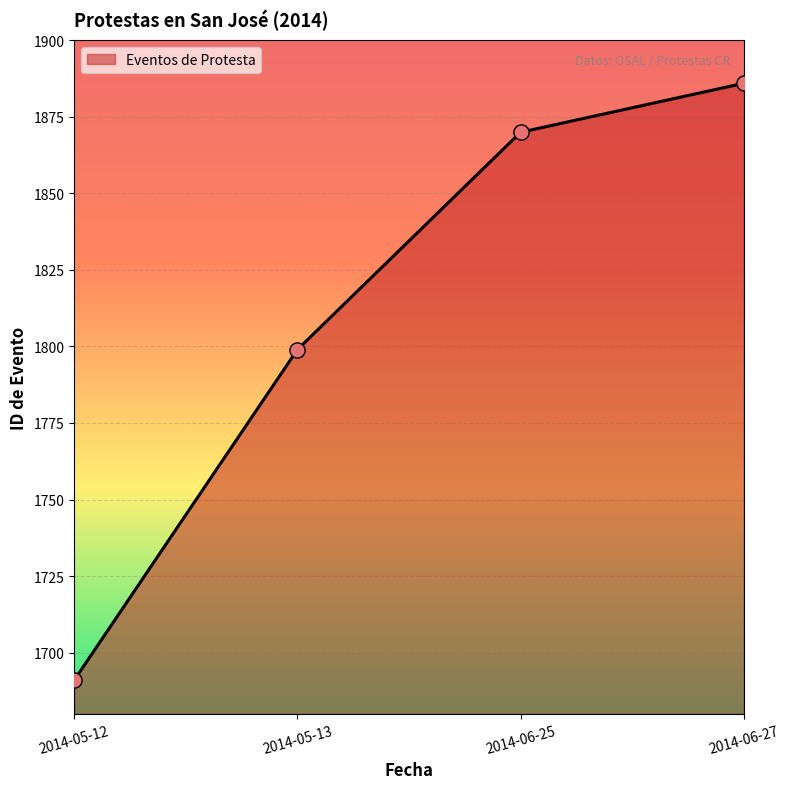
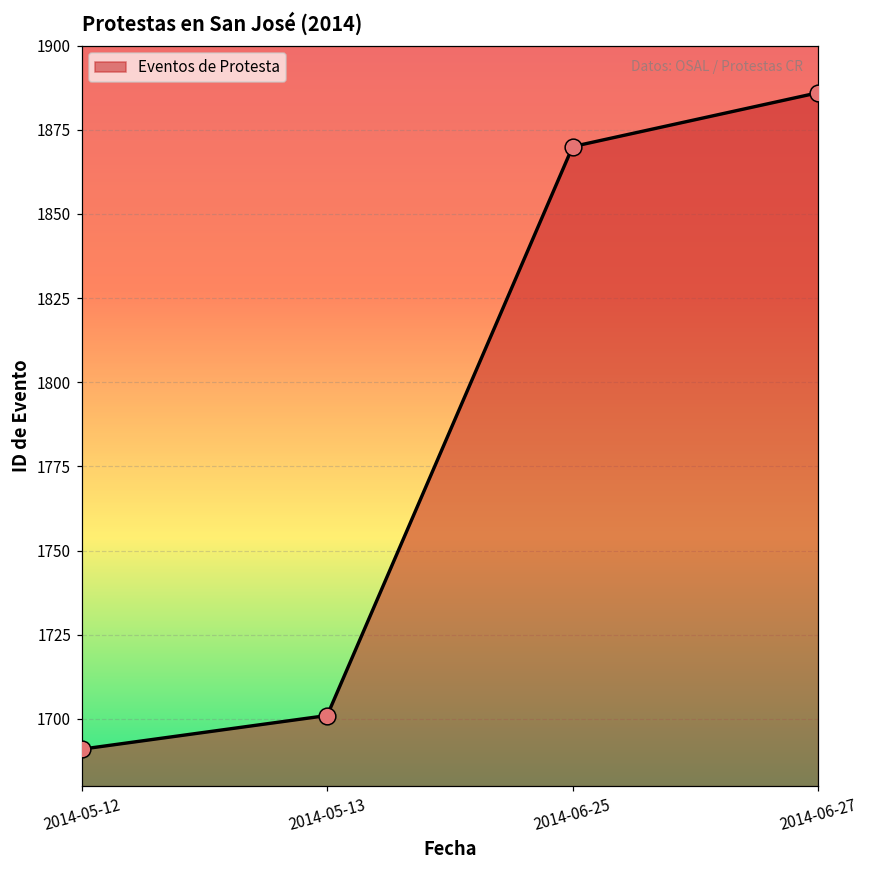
  {
    "2014-05-12": 1691,
-   "2014-05-13": 1799,
+   "2014-05-13": 1701,
    "2014-06-25": 1870,
    "2014-06-27": 1886
  }
